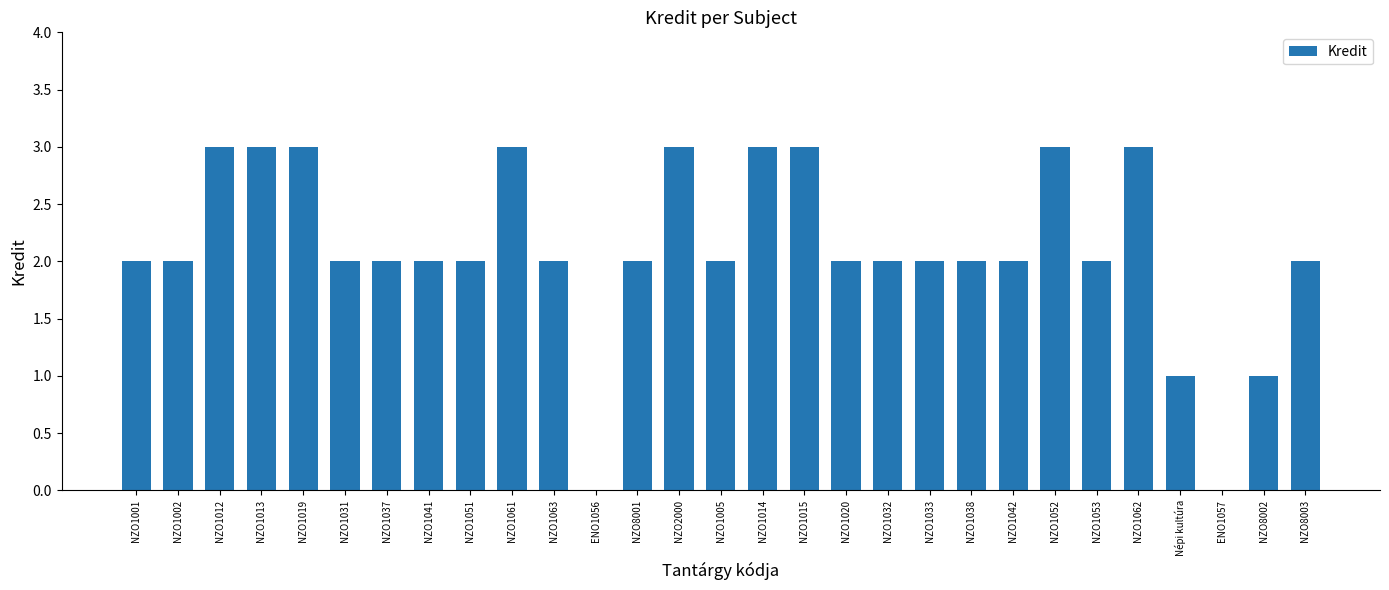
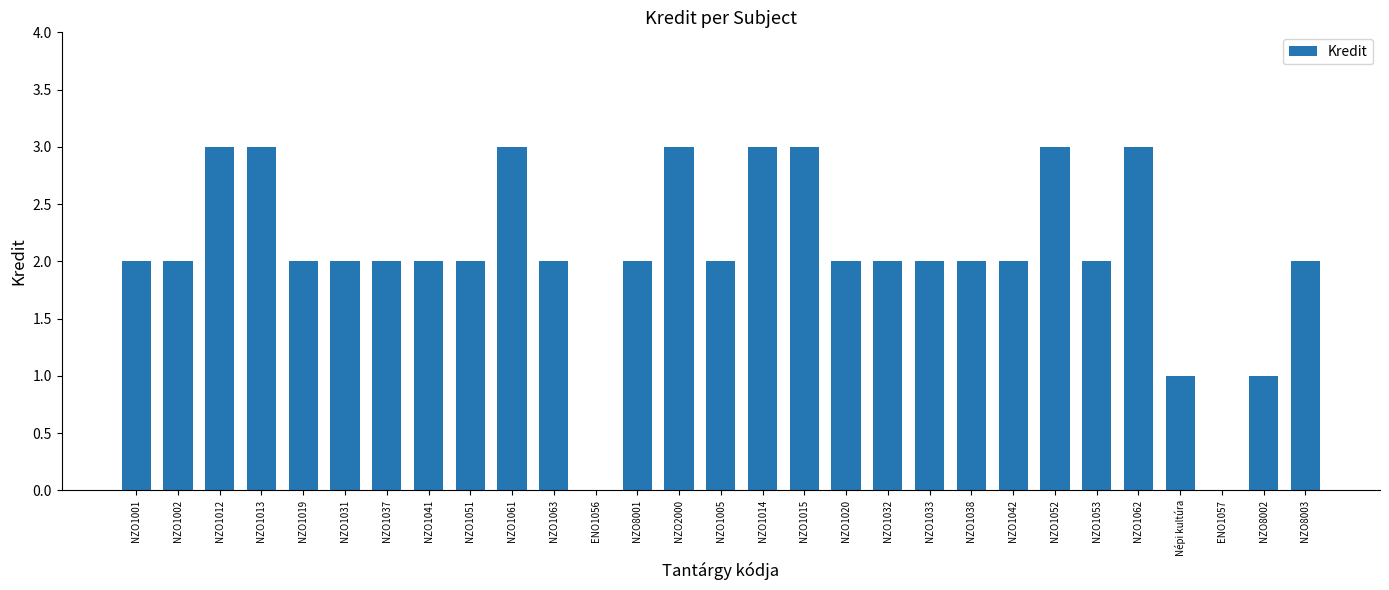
  {
    "NZO1001": 2,
    "NZO1002": 2,
    "NZO1012": 3,
    "NZO1013": 3,
-   "NZO1019": 3,
+   "NZO1019": 2,
    "NZO1031": 2,
    "NZO1037": 2,
    "NZO1041": 2,
    "NZO1051": 2,
    "NZO1061": 3,
    "NZO1063": 2,
    "ENO1056": 0,
    "NZO8001": 2,
    "NZO2000": 3,
    "NZO1005": 2,
    "NZO1014": 3,
    "NZO1015": 3,
    "NZO1020": 2,
    "NZO1032": 2,
    "NZO1033": 2,
    "NZO1038": 2,
    "NZO1042": 2,
    "NZO1052": 3,
    "NZO1053": 2,
    "NZO1062": 3,
    "Népi kultúra": 1,
    "ENO1057": 0,
    "NZO8002": 1,
    "NZO8003": 2
  }
